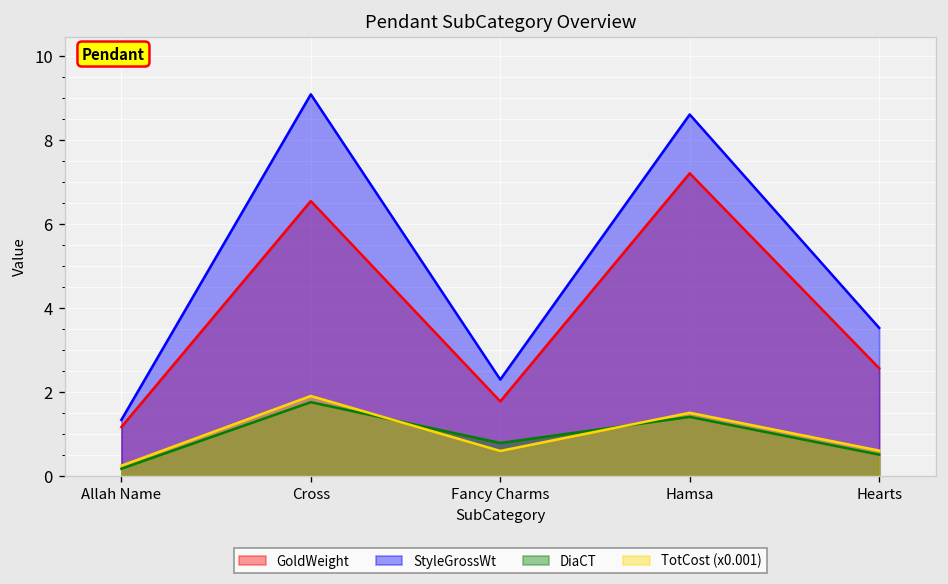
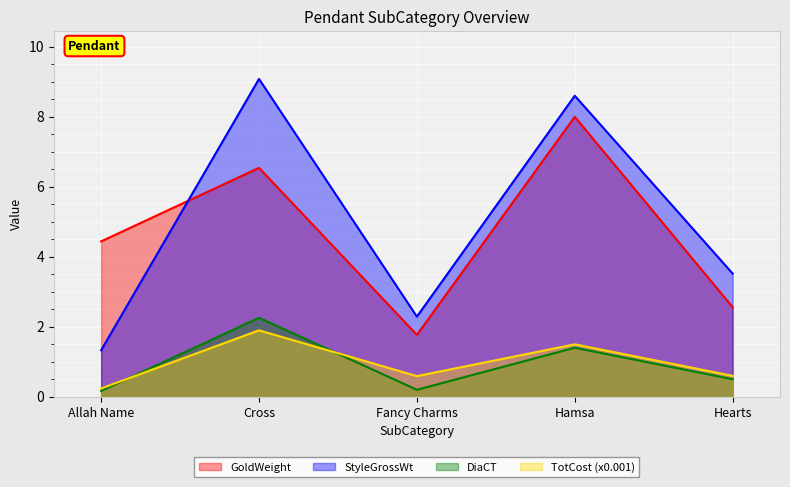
  {
    "GoldWeight": {
-     "Allah Name": 1.2,
+     "Allah Name": 4.4,
      "Cross": 6.5,
      "Fancy Charms": 1.8,
-     "Hamsa": 7.2,
+     "Hamsa": 8.0,
      "Hearts": 2.6
    },
    "StyleGrossWt": {
      "Allah Name": 1.3,
      "Cross": 9.1,
      "Fancy Charms": 2.3,
      "Hamsa": 8.6,
      "Hearts": 3.5
    },
    "DiaCT": {
-     "Cross": 1.8,
-     "Fancy Charms": 0.8,
+     "Cross": 2.3,
+     "Fancy Charms": 0.2,
      "Hamsa": 1.4,
      "Hearts": 0.5
    },
    "TotCost (x0.001)": {
      "Cross": 1.9,
      "Fancy Charms": 0.6,
      "Hamsa": 1.5,
      "Hearts": 0.6
    }
  }
